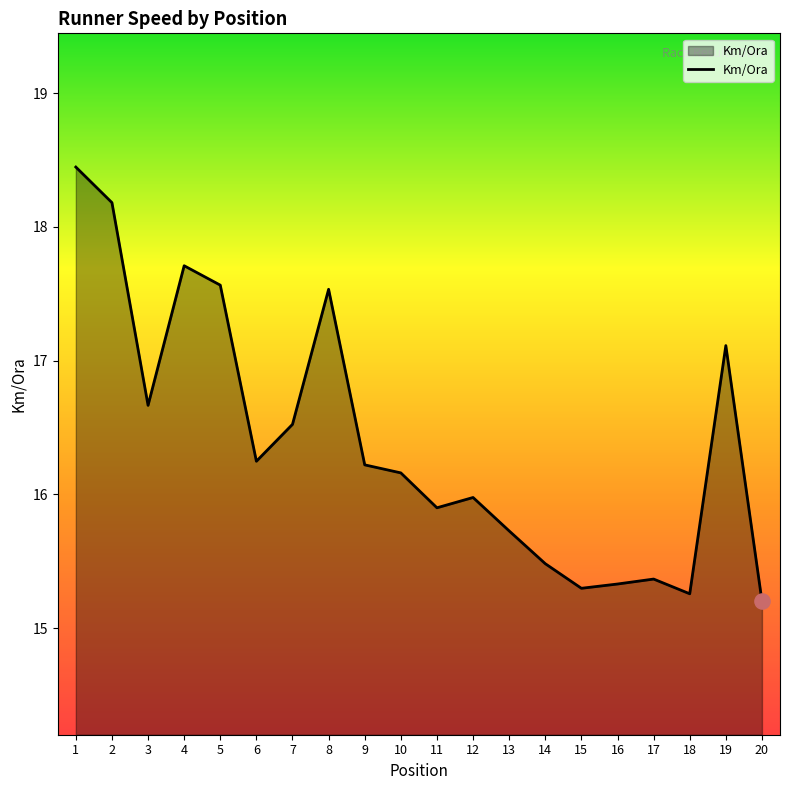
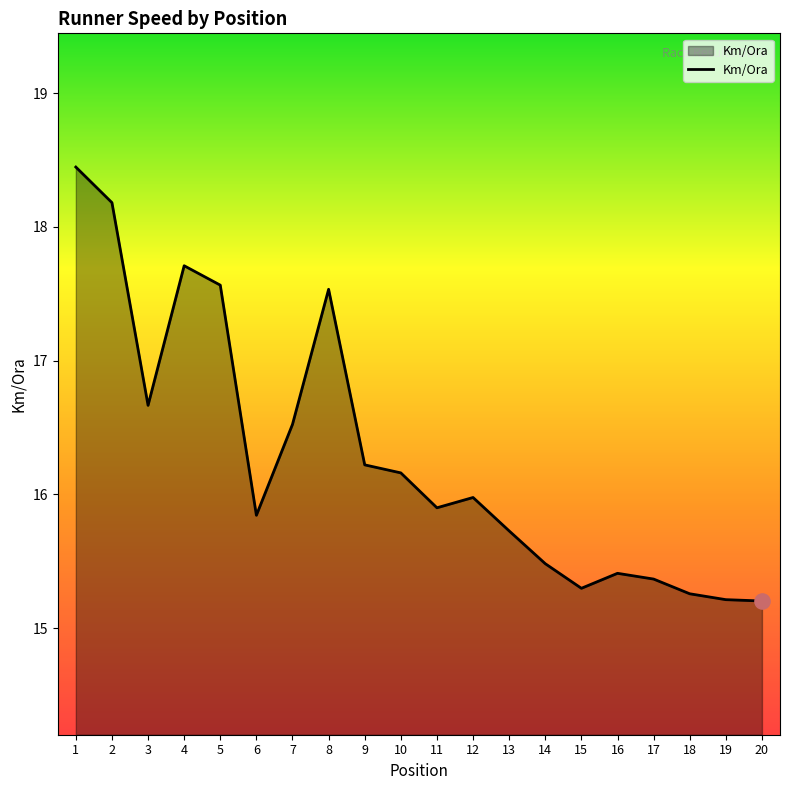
  {
    "Km/Ora": {
      "1": 18.45,
      "2": 18.18,
      "3": 16.67,
      "4": 17.71,
      "5": 17.57,
-     "6": 16.25,
+     "6": 15.84,
      "7": 16.52,
      "8": 17.53,
      "9": 16.22,
      "10": 16.16,
      "11": 15.90,
      "12": 15.98,
      "13": 15.73,
      "14": 15.48,
      "15": 15.30,
-     "16": 15.33,
+     "16": 15.41,
      "17": 15.37,
      "18": 15.26,
-     "19": 17.11
+     "19": 15.21
    }
  }
